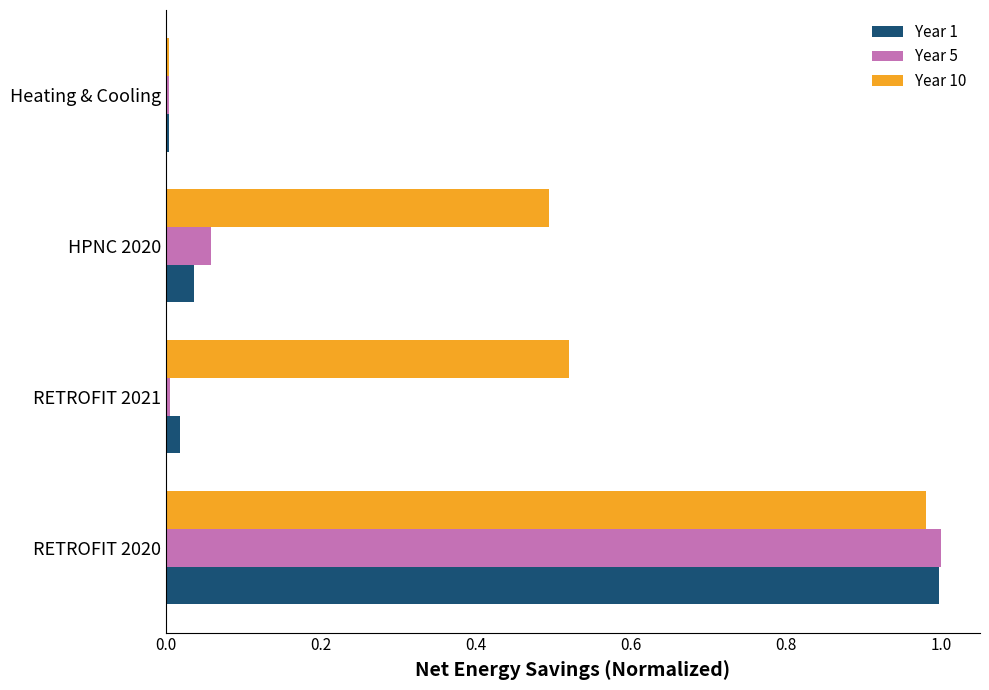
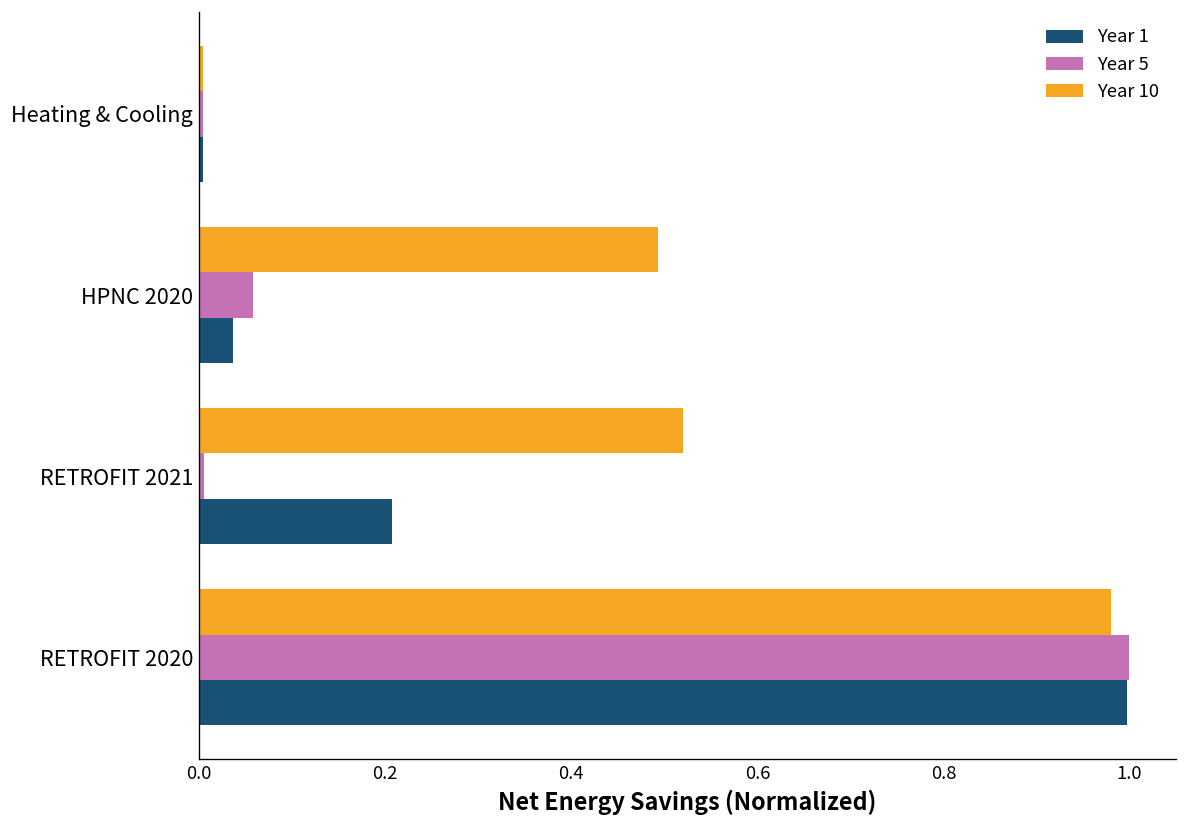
  {
    "Year 1": {
      "Heating & Cooling": 0.00,
      "HPNC 2020": 0.04,
-     "RETROFIT 2021": 0.02,
+     "RETROFIT 2021": 0.21,
      "RETROFIT 2020": 1.00
    },
    "Year 5": {
      "Heating & Cooling": 0.00,
      "HPNC 2020": 0.06,
      "RETROFIT 2021": 0.01,
      "RETROFIT 2020": 1.00
    },
    "Year 10": {
      "Heating & Cooling": 0.00,
      "HPNC 2020": 0.49,
      "RETROFIT 2021": 0.52,
      "RETROFIT 2020": 0.98
    }
  }
